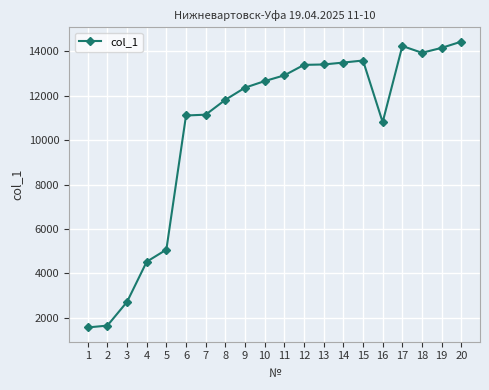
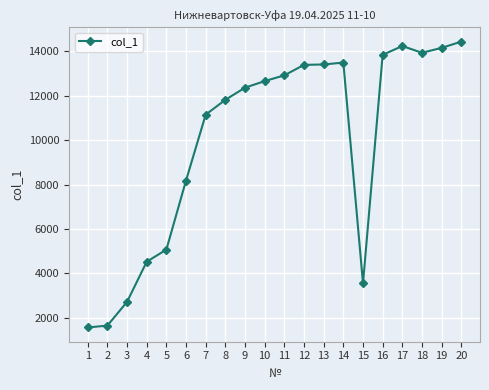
  {
    "1": 1600,
    "2": 1600,
    "3": 2700,
    "4": 4500,
    "5": 5100,
-   "6": 11100,
+   "6": 8200,
    "7": 11100,
    "8": 11800,
    "9": 12400,
    "10": 12700,
    "11": 12900,
    "12": 13400,
    "13": 13400,
    "14": 13500,
-   "15": 13600,
-   "16": 10800,
+   "15": 3500,
+   "16": 13800,
    "17": 14200,
    "18": 13900,
    "19": 14200,
    "20": 14400
  }
